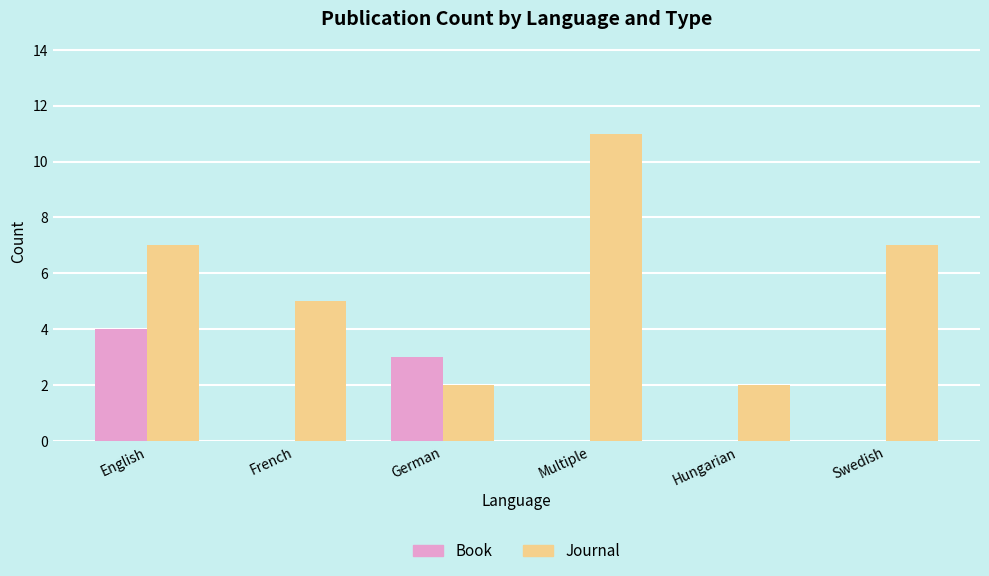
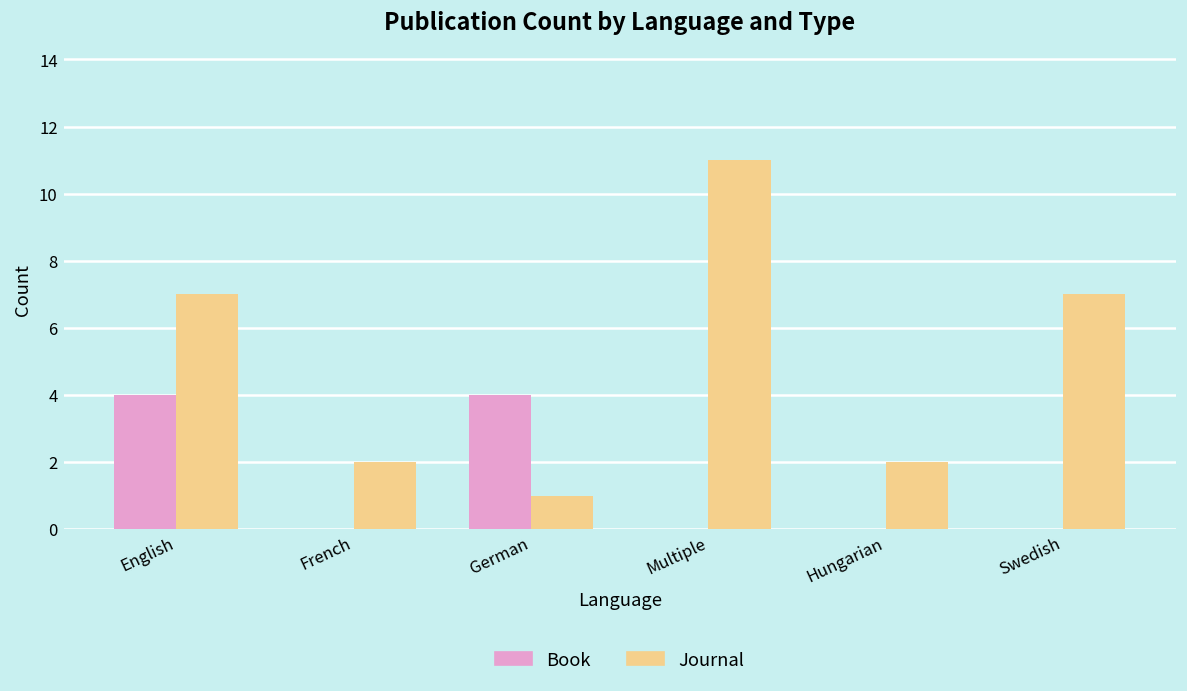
  {
    "Book": {
      "English": 4,
      "French": 0,
-     "German": 3,
+     "German": 4,
      "Multiple": 0,
      "Hungarian": 0,
      "Swedish": 0
    },
    "Journal": {
      "English": 7,
-     "French": 5,
-     "German": 2,
+     "French": 2,
+     "German": 1,
      "Multiple": 11,
      "Hungarian": 2,
      "Swedish": 7
    }
  }
